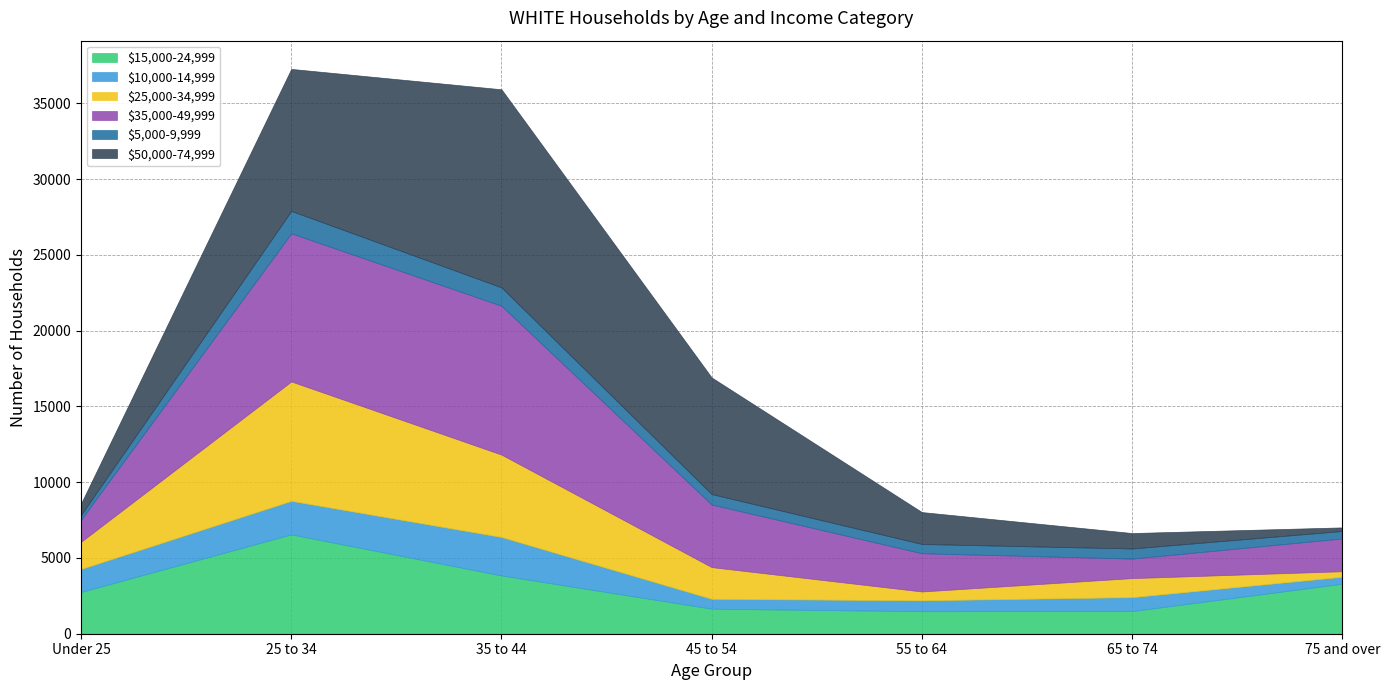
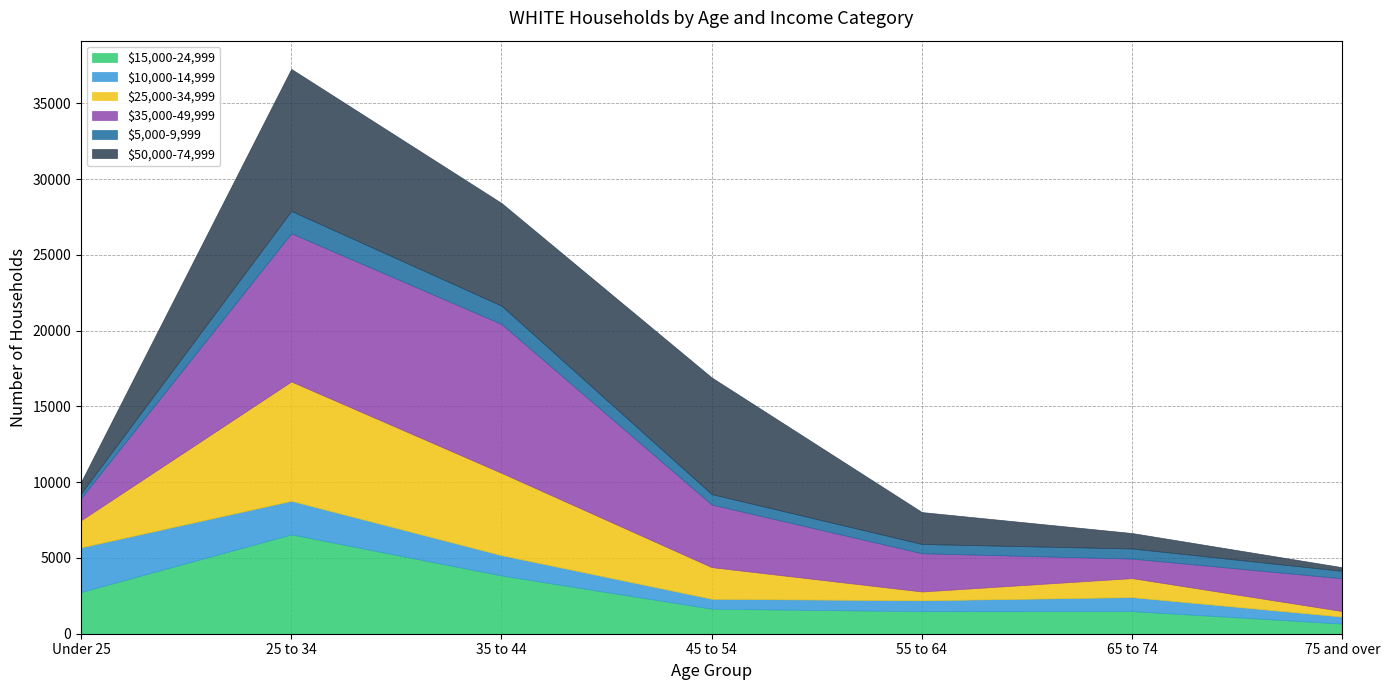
  {
    "$15,000-24,999": {
      "Under 25": 2800,
      "25 to 34": 6600,
      "35 to 44": 3800,
      "45 to 54": 1700,
      "55 to 64": 1500,
      "65 to 74": 1500,
-     "75 and over": 3300
+     "75 and over": 700
    },
    "$10,000-14,999": {
-     "Under 25": 1500,
+     "Under 25": 2900,
      "25 to 34": 2200,
-     "35 to 44": 2500,
+     "35 to 44": 1300,
      "45 to 54": 700,
      "55 to 64": 700,
      "65 to 74": 900,
      "75 and over": 500
    },
    "$25,000-34,999": {
      "Under 25": 1800,
      "25 to 34": 7900,
      "35 to 44": 5400,
      "45 to 54": 2100,
      "55 to 64": 600,
      "65 to 74": 1300,
      "75 and over": 400
    },
    "$35,000-49,999": {
      "Under 25": 1500,
      "25 to 34": 9800,
      "35 to 44": 9800,
      "45 to 54": 4100,
      "55 to 64": 2500,
      "65 to 74": 1300,
      "75 and over": 2200
    },
    "$5,000-9,999": {
      "Under 25": 300,
      "25 to 34": 1500,
      "35 to 44": 1200,
      "45 to 54": 700,
      "55 to 64": 600,
      "65 to 74": 700,
      "75 and over": 500
    },
    "$50,000-74,999": {
      "Under 25": 800,
      "25 to 34": 9400,
-     "35 to 44": 13100,
+     "35 to 44": 6800,
      "45 to 54": 7700,
      "55 to 64": 2100,
      "65 to 74": 1000,
      "75 and over": 200
    }
  }
